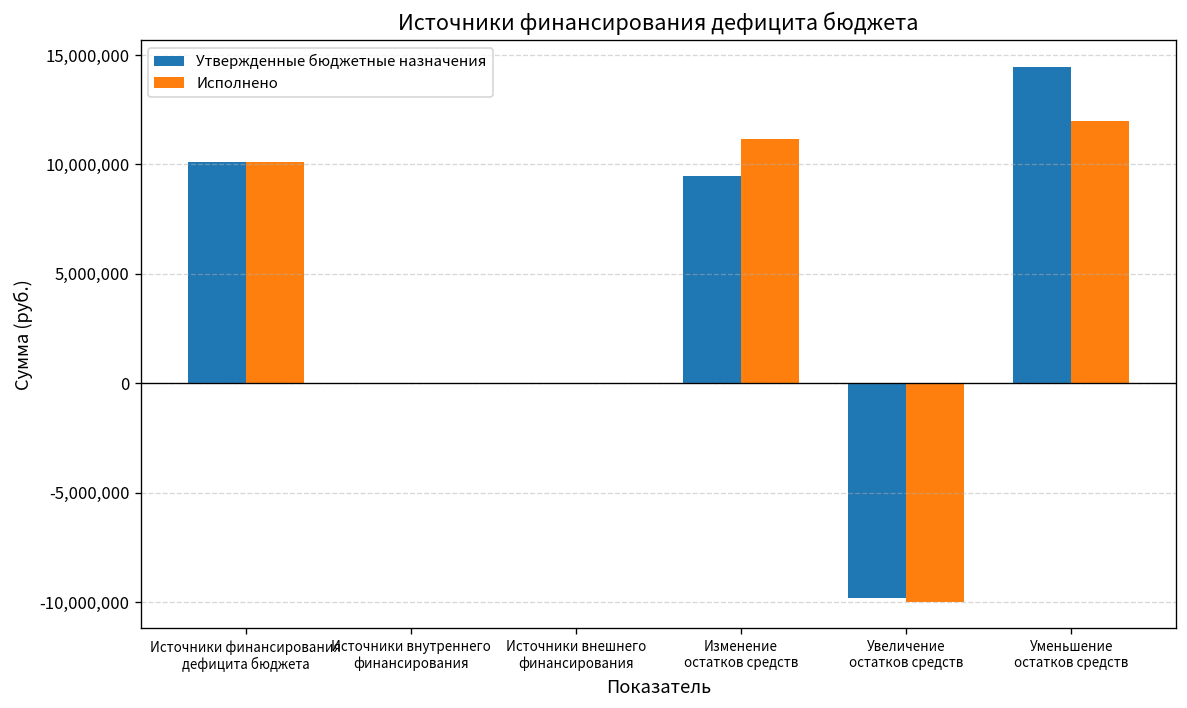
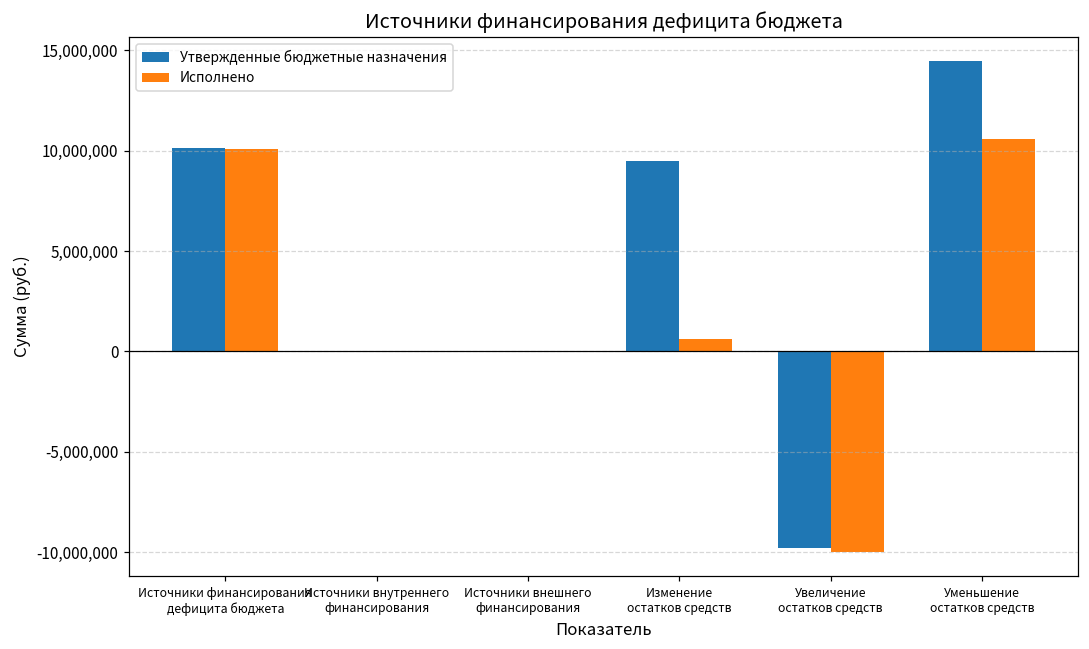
  {
    "Утвержденные бюджетные назначения": {
      "Источники финансирования дефицита бюджета": "10,100,000",
      "Источники внутреннего финансирования": "0",
      "Источники внешнего финансирования": "0",
      "Изменение остатков средств": "9,500,000",
      "Увеличение остатков средств": "-9,800,000",
      "Уменьшение остатков средств": "14,500,000"
    },
    "Исполнено": {
      "Источники финансирования дефицита бюджета": "10,100,000",
      "Источники внутреннего финансирования": "0",
      "Источники внешнего финансирования": "0",
-     "Изменение остатков средств": "11,100,000",
+     "Изменение остатков средств": "600,000",
      "Увеличение остатков средств": "-10,000,000",
-     "Уменьшение остатков средств": "12,000,000"
+     "Уменьшение остатков средств": "10,600,000"
    }
  }
